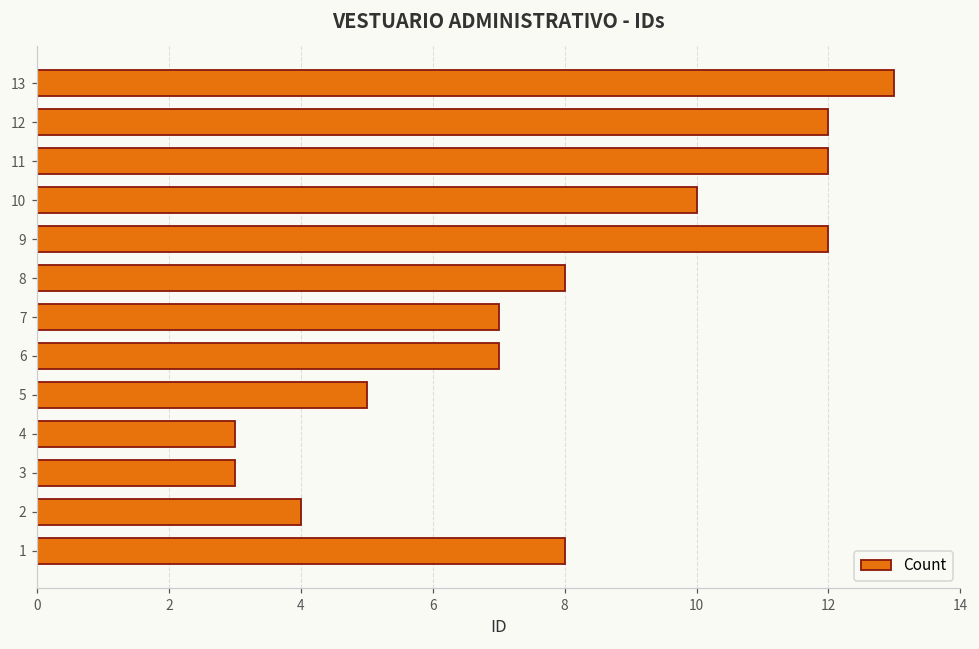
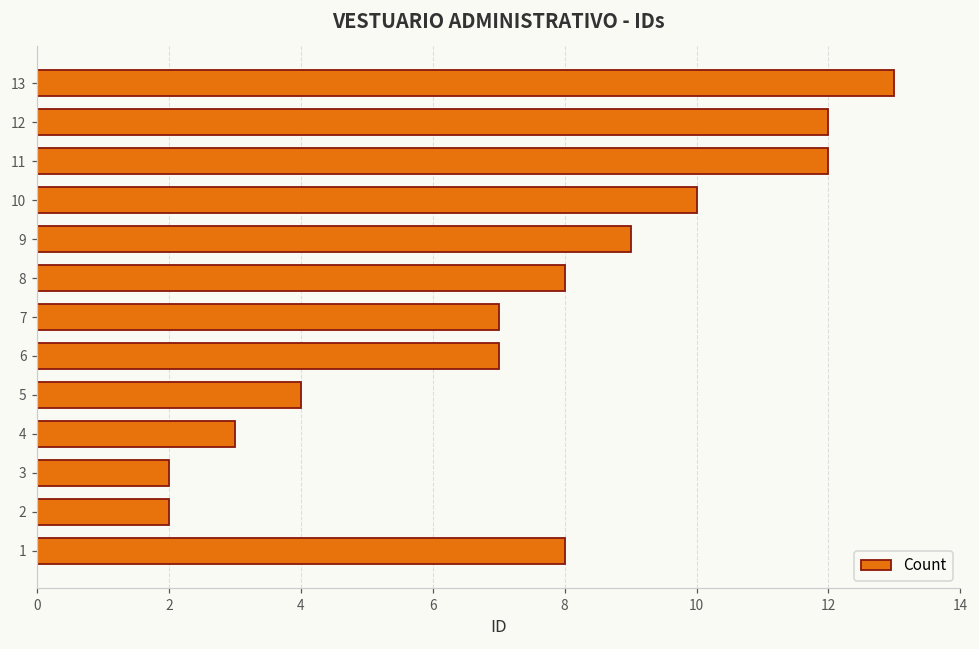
  {
    "13": 13,
    "12": 12,
    "11": 12,
    "10": 10,
-   "9": 12,
+   "9": 9,
    "8": 8,
    "7": 7,
    "6": 7,
-   "5": 5,
+   "5": 4,
    "4": 3,
-   "3": 3,
-   "2": 4,
+   "3": 2,
+   "2": 2,
    "1": 8
  }
